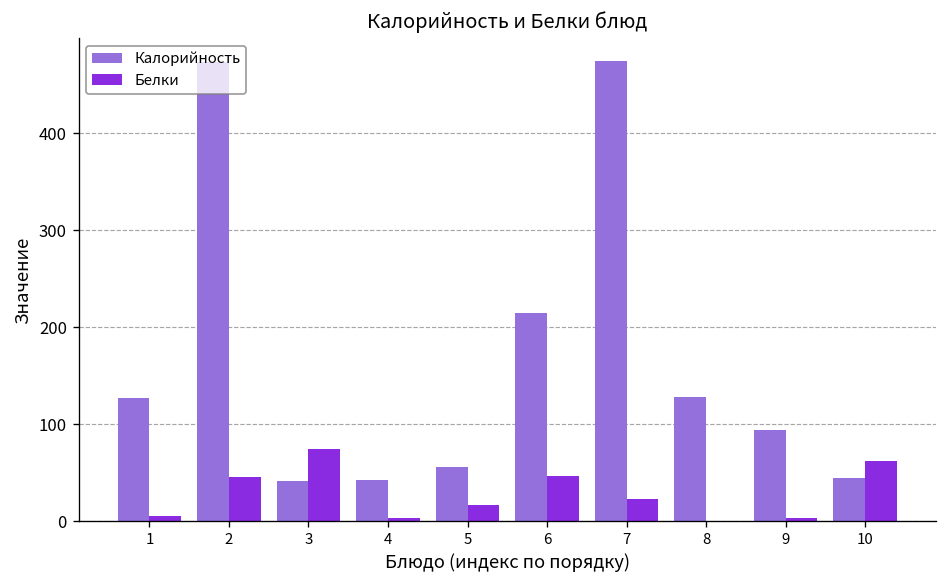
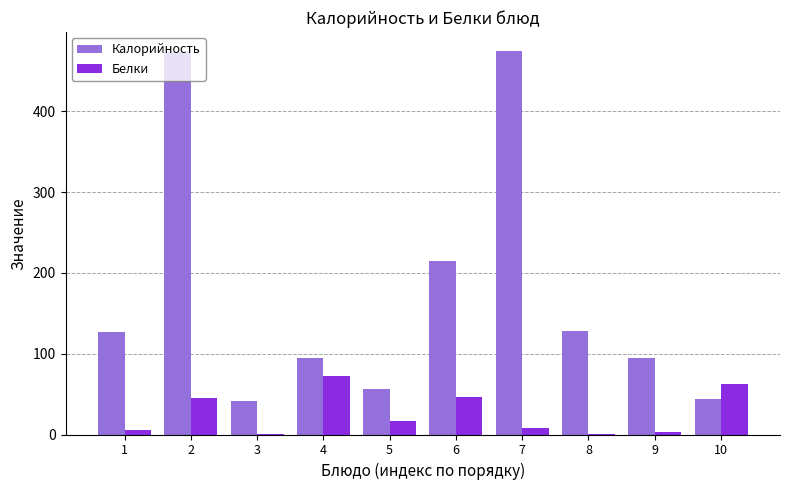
  {
    "Калорийность": {
      "1": 130,
      "3": 40,
-     "4": 40,
+     "4": 90,
      "5": 60,
      "6": 210,
      "7": 470,
      "8": 130,
      "9": 90,
      "10": 40
    },
    "Белки": {
      "1": 10,
      "2": 50,
-     "3": 70,
-     "4": 0,
+     "3": 0,
+     "4": 70,
      "5": 20,
      "6": 50,
-     "7": 20,
+     "7": 10,
      "9": 0,
      "10": 60
    }
  }
